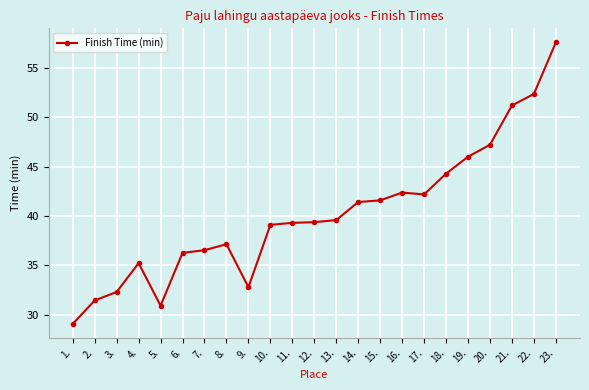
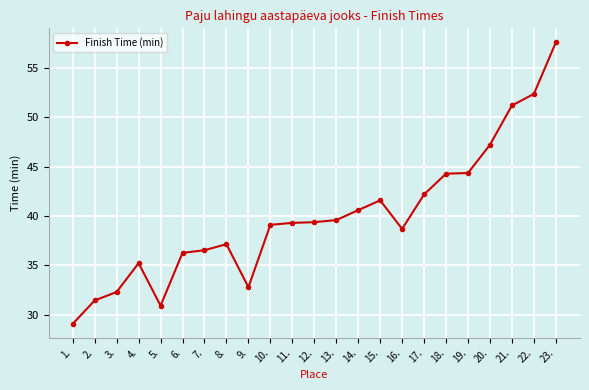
  {
    "1.": 29,
    "2.": 31,
    "3.": 32,
    "4.": 35,
    "5.": 31,
    "6.": 36,
    "7.": 37,
    "8.": 37,
    "9.": 33,
    "10.": 39,
    "11.": 39,
    "12.": 39,
    "13.": 40,
-   "14.": 41.4,
+   "14.": 40.6,
    "15.": 42,
-   "16.": 42,
+   "16.": 39,
    "17.": 42,
    "18.": 44,
-   "19.": 46,
+   "19.": 44,
    "20.": 47,
    "21.": 51,
    "22.": 52,
    "23.": 58
  }
